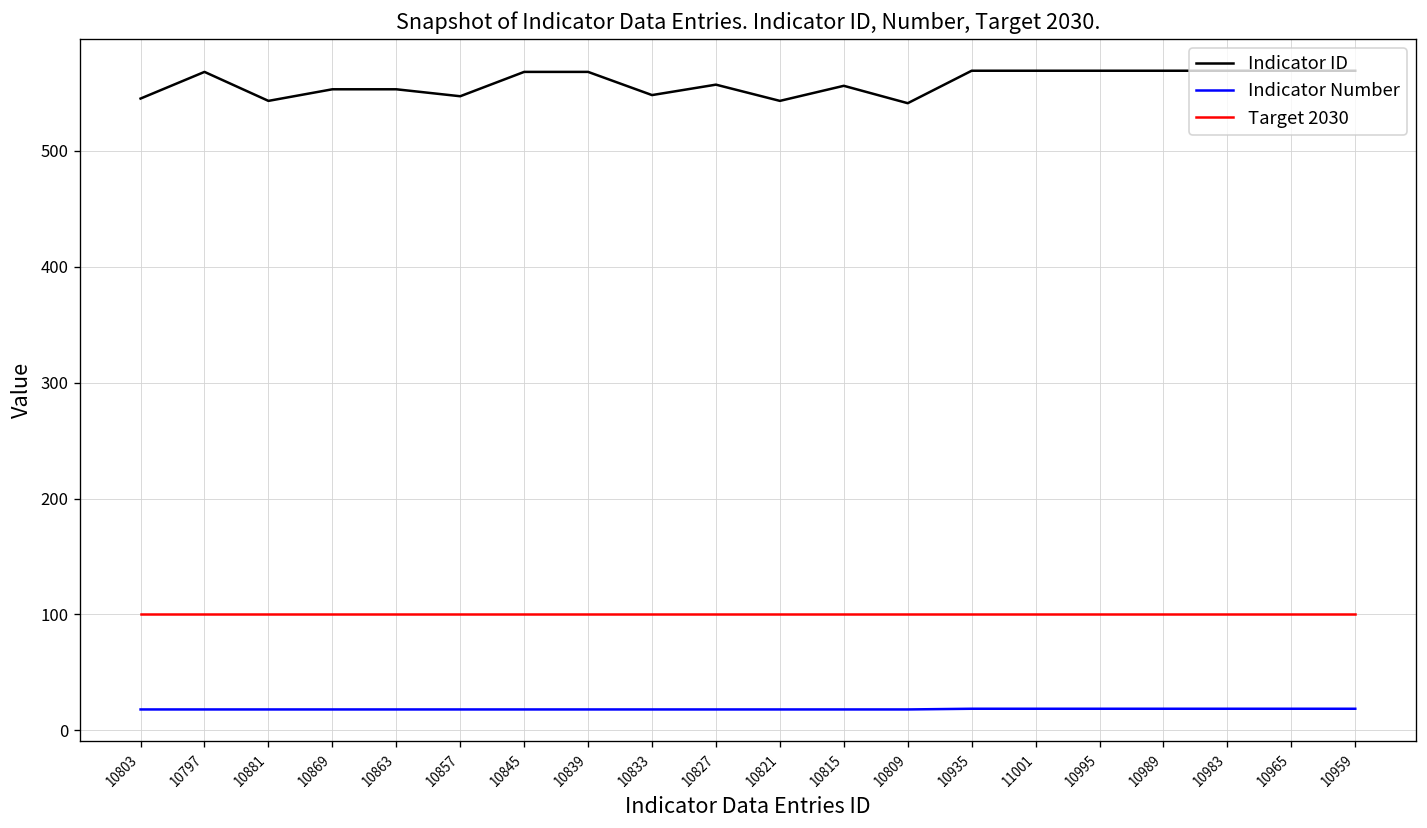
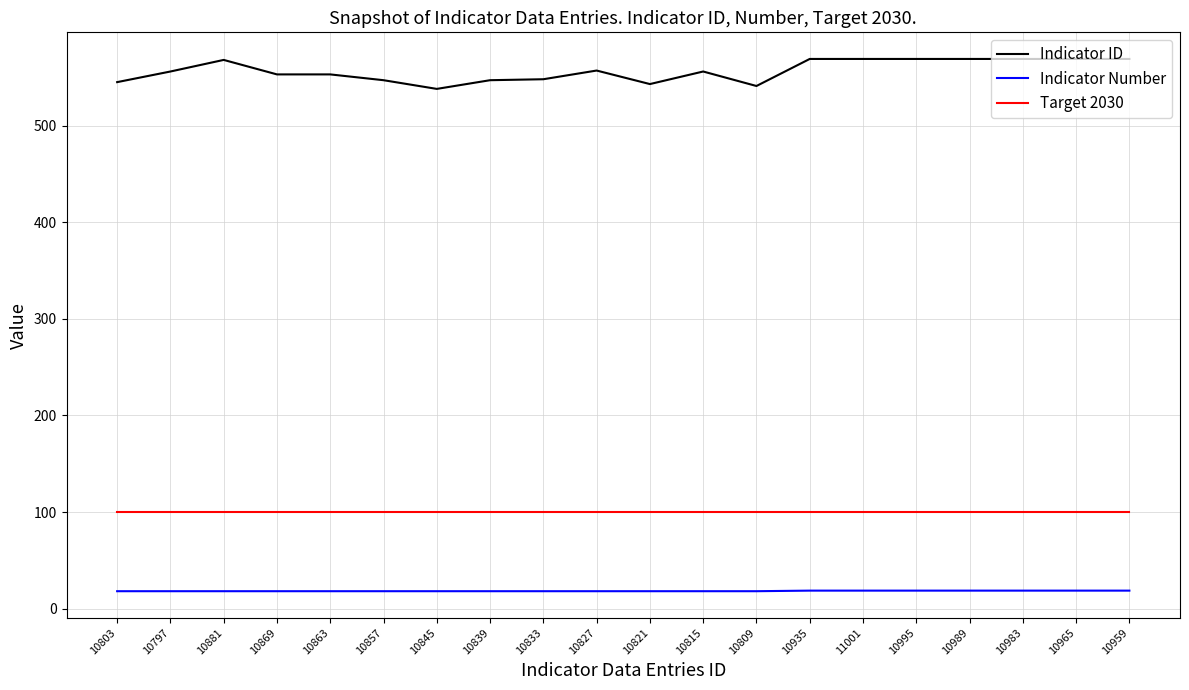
  {
    "Indicator ID": {
      "10803": 550,
-     "10797": 570,
-     "10881": 540,
+     "10797": 560,
+     "10881": 570,
      "10869": 550,
      "10863": 550,
      "10857": 550,
-     "10845": 570,
-     "10839": 570,
+     "10845": 540,
+     "10839": 550,
      "10833": 550,
      "10827": 560,
      "10821": 540,
      "10815": 560,
      "10809": 540,
      "10935": 570,
      "11001": 570,
      "10995": 570,
      "10989": 570
    },
    "Indicator Number": {
      "10803": 20,
      "10797": 20,
      "10881": 20,
      "10869": 20,
      "10863": 20,
      "10857": 20,
      "10845": 20,
      "10839": 20,
      "10833": 20,
      "10827": 20,
      "10821": 20,
      "10815": 20,
      "10809": 20,
      "10935": 20,
      "11001": 20,
      "10995": 20,
      "10989": 20,
      "10983": 20,
      "10965": 20,
      "10959": 20
    },
    "Target 2030": {
      "10803": 100,
      "10797": 100,
      "10881": 100,
      "10869": 100,
      "10863": 100,
      "10857": 100,
      "10845": 100,
      "10839": 100,
      "10833": 100,
      "10827": 100,
      "10821": 100,
      "10815": 100,
      "10809": 100,
      "10935": 100,
      "11001": 100,
      "10995": 100,
      "10989": 100,
      "10983": 100,
      "10965": 100,
      "10959": 100
    }
  }
